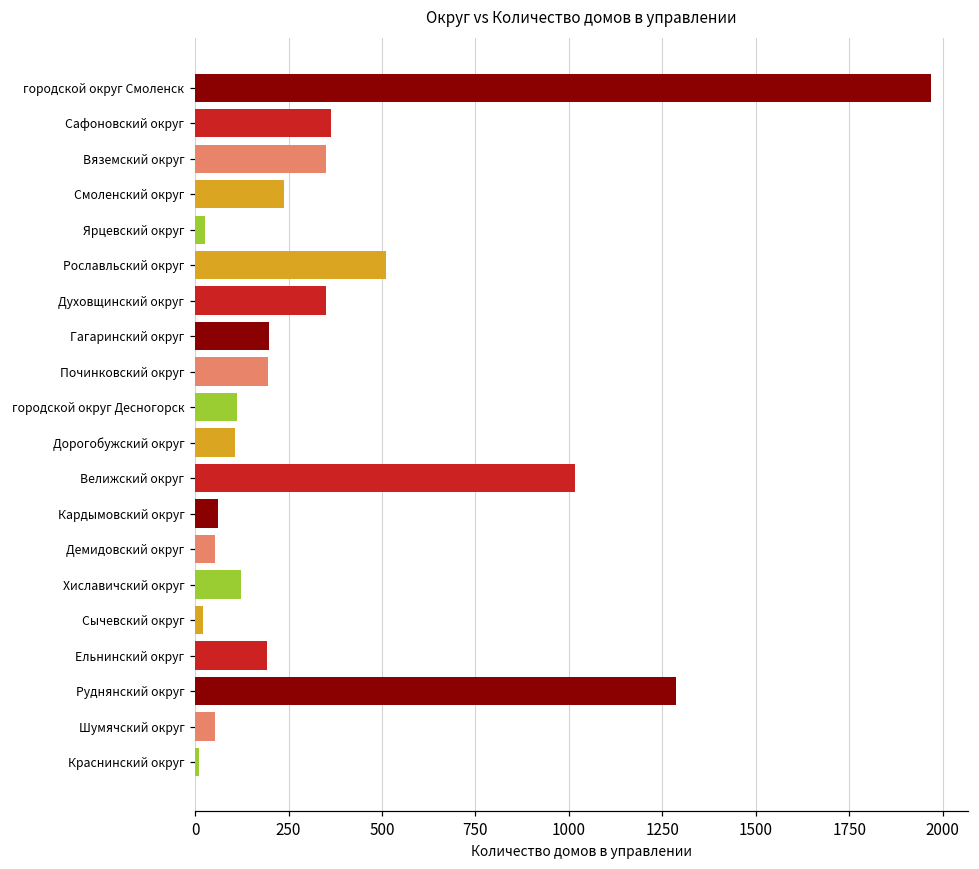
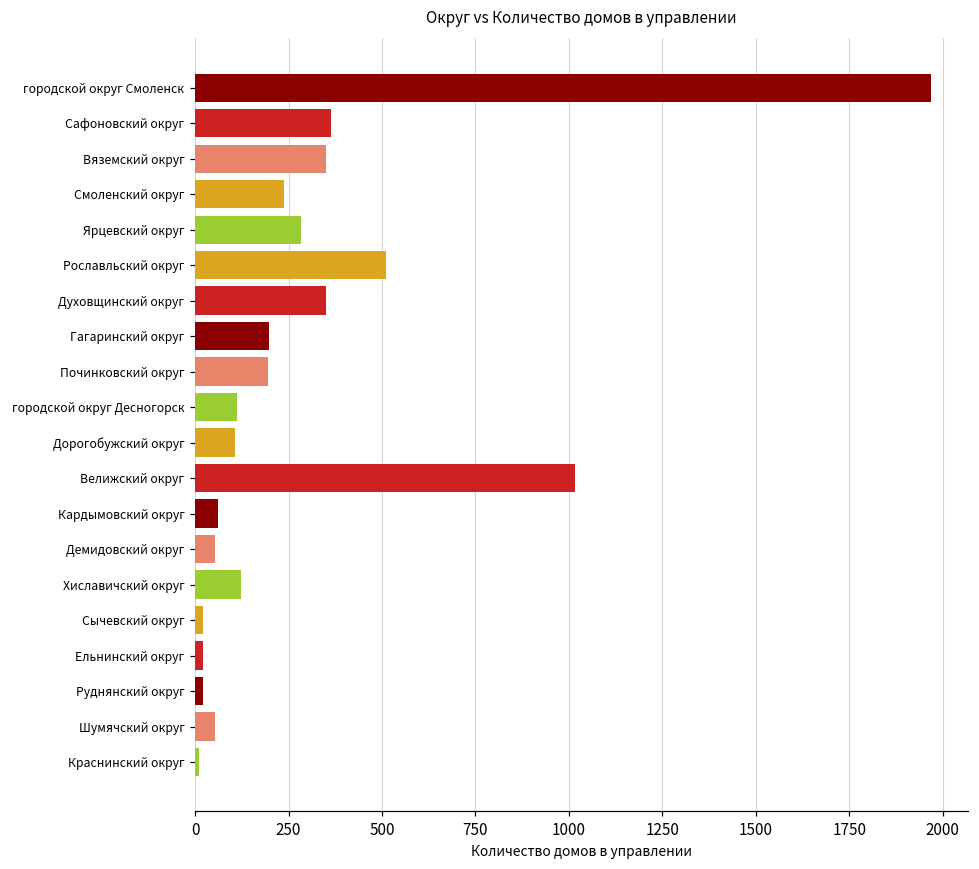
  {
    "городской округ Смоленск": 1970,
    "Сафоновский округ": 360,
    "Вяземский округ": 350,
    "Смоленский округ": 240,
-   "Ярцевский округ": 30,
+   "Ярцевский округ": 280,
    "Рославльский округ": 510,
    "Духовщинский округ": 350,
    "Гагаринский округ": 200,
    "Починковский округ": 200,
    "городской округ Десногорск": 110,
    "Дорогобужский округ": 110,
    "Велижский округ": 1020,
    "Кардымовский округ": 60,
    "Демидовский округ": 50,
    "Хиславичский округ": 120,
    "Сычевский округ": 20,
-   "Ельнинский округ": 190,
-   "Руднянский округ": 1290,
+   "Ельнинский округ": 20,
+   "Руднянский округ": 20,
    "Шумячский округ": 50,
    "Краснинский округ": 10
  }
